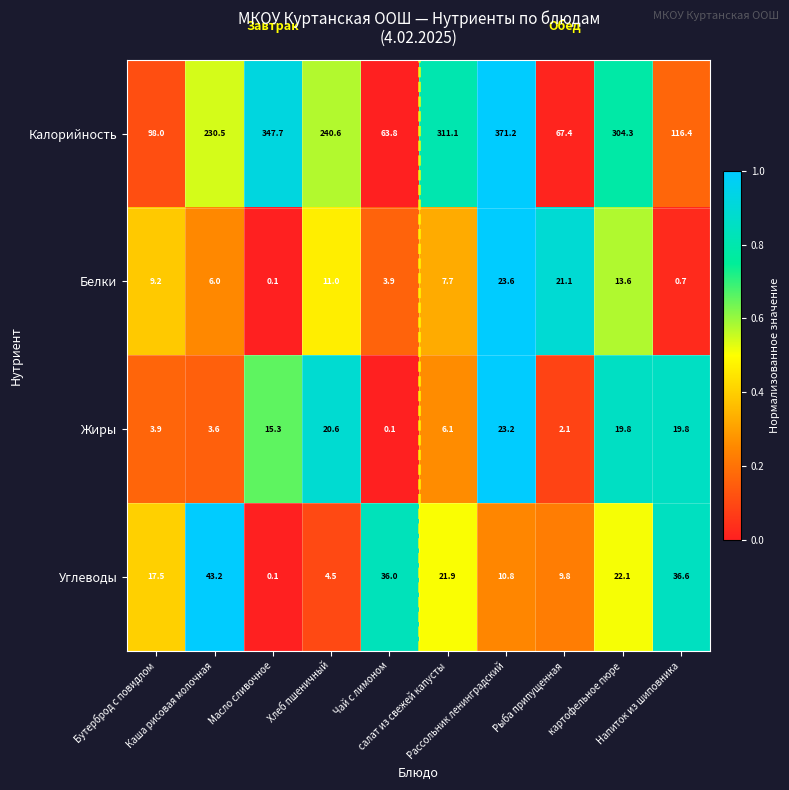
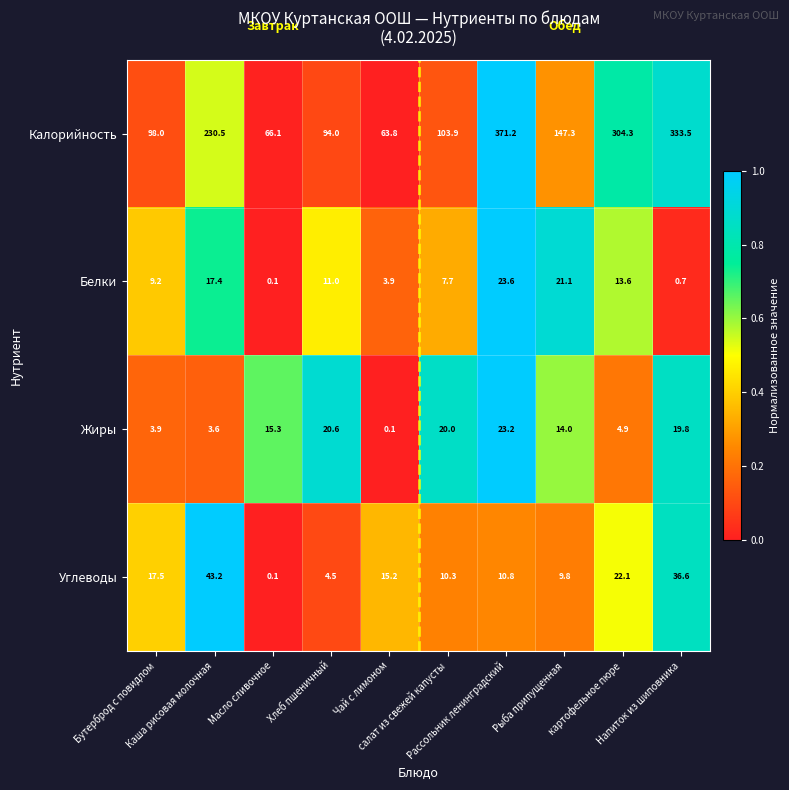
  {
    "Калорийность": {
      "Бутерброд с повидлом": 98.0,
      "Каша рисовая молочная": 230.5,
-     "Масло сливочное": 347.7,
-     "Хлеб пшеничный": 240.6,
+     "Масло сливочное": 66.1,
+     "Хлеб пшеничный": 94.0,
      "Чай с лимоном": 63.8,
-     "салат из свежей капусты": 311.1,
+     "салат из свежей капусты": 103.9,
      "Рассольник ленинградский": 371.2,
-     "Рыба припущенная": 67.4,
+     "Рыба припущенная": 147.3,
      "картофельное пюре": 304.3,
-     "Напиток из шиповника": 116.4
+     "Напиток из шиповника": 333.5
    },
    "Белки": {
      "Бутерброд с повидлом": 9.2,
-     "Каша рисовая молочная": 6.0,
+     "Каша рисовая молочная": 17.4,
      "Масло сливочное": 0.1,
      "Хлеб пшеничный": 11.0,
      "Чай с лимоном": 3.9,
      "салат из свежей капусты": 7.7,
      "Рассольник ленинградский": 23.6,
      "Рыба припущенная": 21.1,
      "картофельное пюре": 13.6,
      "Напиток из шиповника": 0.7
    },
    "Жиры": {
      "Бутерброд с повидлом": 3.9,
      "Каша рисовая молочная": 3.6,
      "Масло сливочное": 15.3,
      "Хлеб пшеничный": 20.6,
      "Чай с лимоном": 0.1,
-     "салат из свежей капусты": 6.1,
+     "салат из свежей капусты": 20.0,
      "Рассольник ленинградский": 23.2,
-     "Рыба припущенная": 2.1,
-     "картофельное пюре": 19.8,
+     "Рыба припущенная": 14.0,
+     "картофельное пюре": 4.9,
      "Напиток из шиповника": 19.8
    },
    "Углеводы": {
      "Бутерброд с повидлом": 17.5,
      "Каша рисовая молочная": 43.2,
      "Масло сливочное": 0.1,
      "Хлеб пшеничный": 4.5,
-     "Чай с лимоном": 36.0,
-     "салат из свежей капусты": 21.9,
+     "Чай с лимоном": 15.2,
+     "салат из свежей капусты": 10.3,
      "Рассольник ленинградский": 10.8,
      "Рыба припущенная": 9.8,
      "картофельное пюре": 22.1,
      "Напиток из шиповника": 36.6
    }
  }
